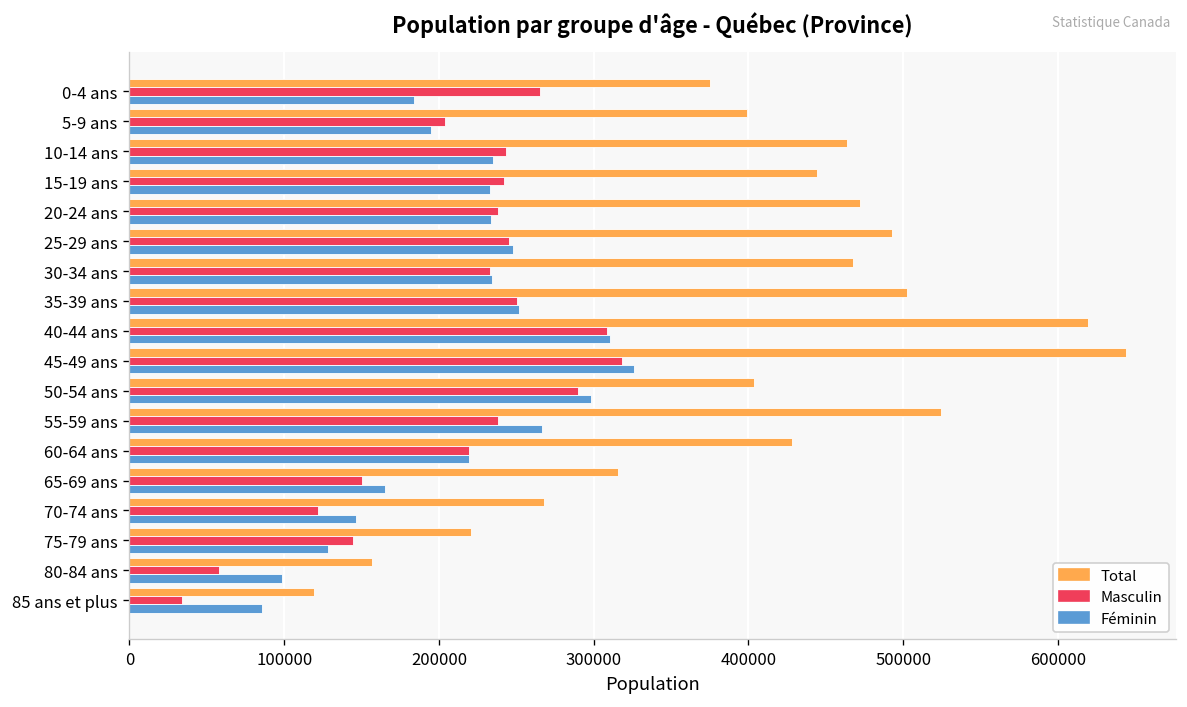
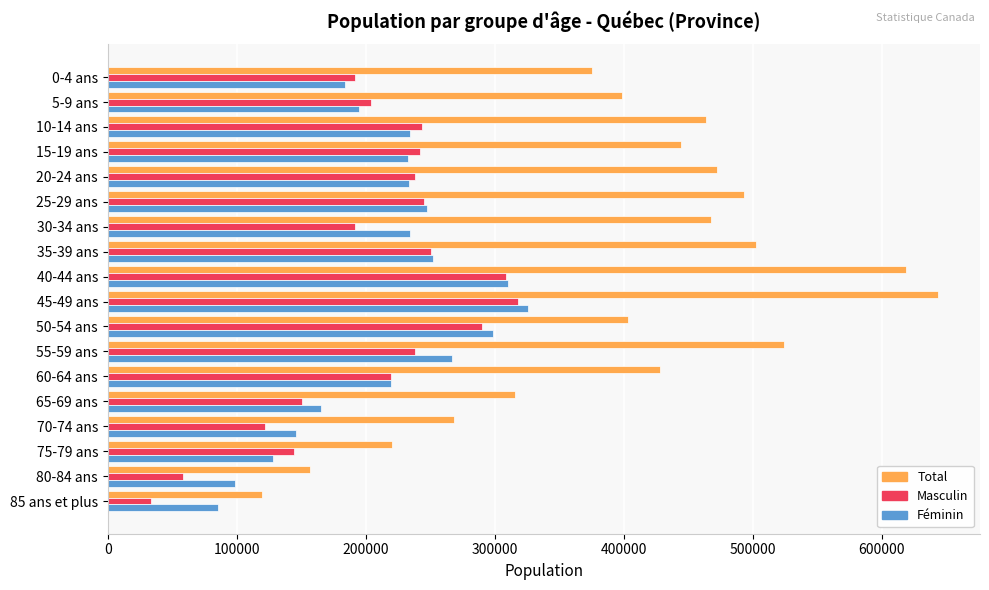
  {
    "Total": {
      "0-4 ans": 375000,
      "5-9 ans": 399000,
      "10-14 ans": 464000,
      "15-19 ans": 445000,
      "20-24 ans": 472000,
      "25-29 ans": 493000,
      "30-34 ans": 467000,
      "35-39 ans": 502000,
      "40-44 ans": 619000,
      "45-49 ans": 644000,
      "50-54 ans": 404000,
      "55-59 ans": 524000,
      "60-64 ans": 428000,
      "65-69 ans": 316000,
      "70-74 ans": 268000,
      "75-79 ans": 221000,
      "80-84 ans": 157000,
      "85 ans et plus": 119000
    },
    "Masculin": {
-     "0-4 ans": 265000,
+     "0-4 ans": 192000,
      "5-9 ans": 204000,
      "10-14 ans": 244000,
      "15-19 ans": 242000,
      "20-24 ans": 238000,
      "25-29 ans": 245000,
-     "30-34 ans": 233000,
+     "30-34 ans": 192000,
      "35-39 ans": 250000,
      "40-44 ans": 309000,
      "45-49 ans": 318000,
      "50-54 ans": 290000,
      "55-59 ans": 238000,
      "60-64 ans": 219000,
      "65-69 ans": 150000,
      "70-74 ans": 122000,
      "75-79 ans": 145000,
      "80-84 ans": 58000,
      "85 ans et plus": 34000
    },
    "Féminin": {
      "0-4 ans": 184000,
      "5-9 ans": 195000,
      "10-14 ans": 235000,
      "15-19 ans": 233000,
      "20-24 ans": 234000,
      "25-29 ans": 248000,
      "30-34 ans": 235000,
      "35-39 ans": 252000,
      "40-44 ans": 311000,
      "45-49 ans": 326000,
      "50-54 ans": 298000,
      "55-59 ans": 267000,
      "60-64 ans": 219000,
      "65-69 ans": 165000,
      "70-74 ans": 146000,
      "75-79 ans": 128000,
      "80-84 ans": 99000,
      "85 ans et plus": 86000
    }
  }
